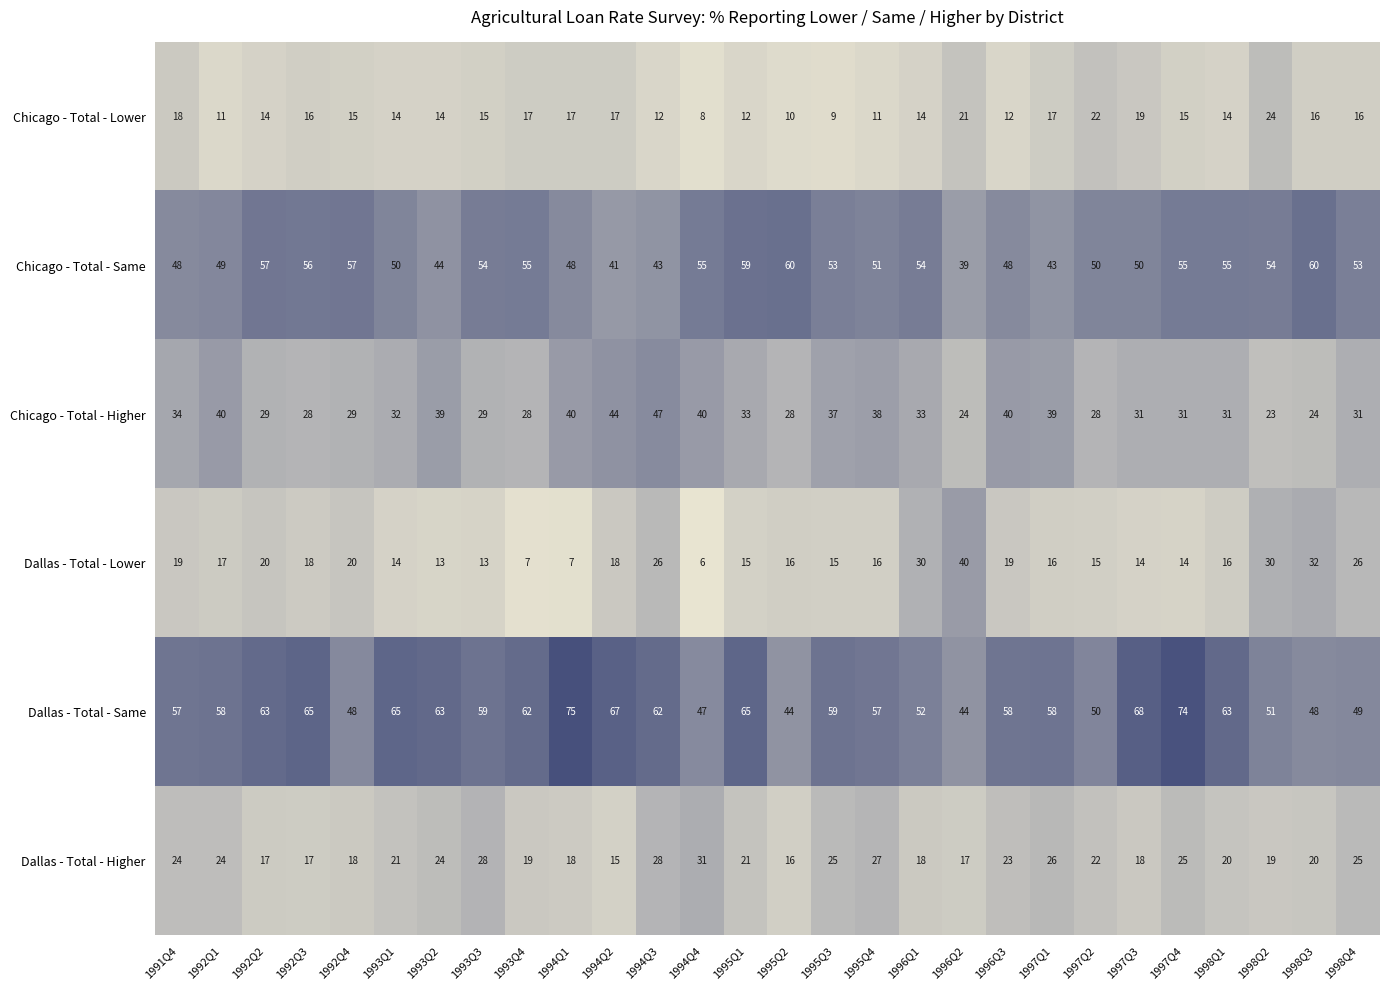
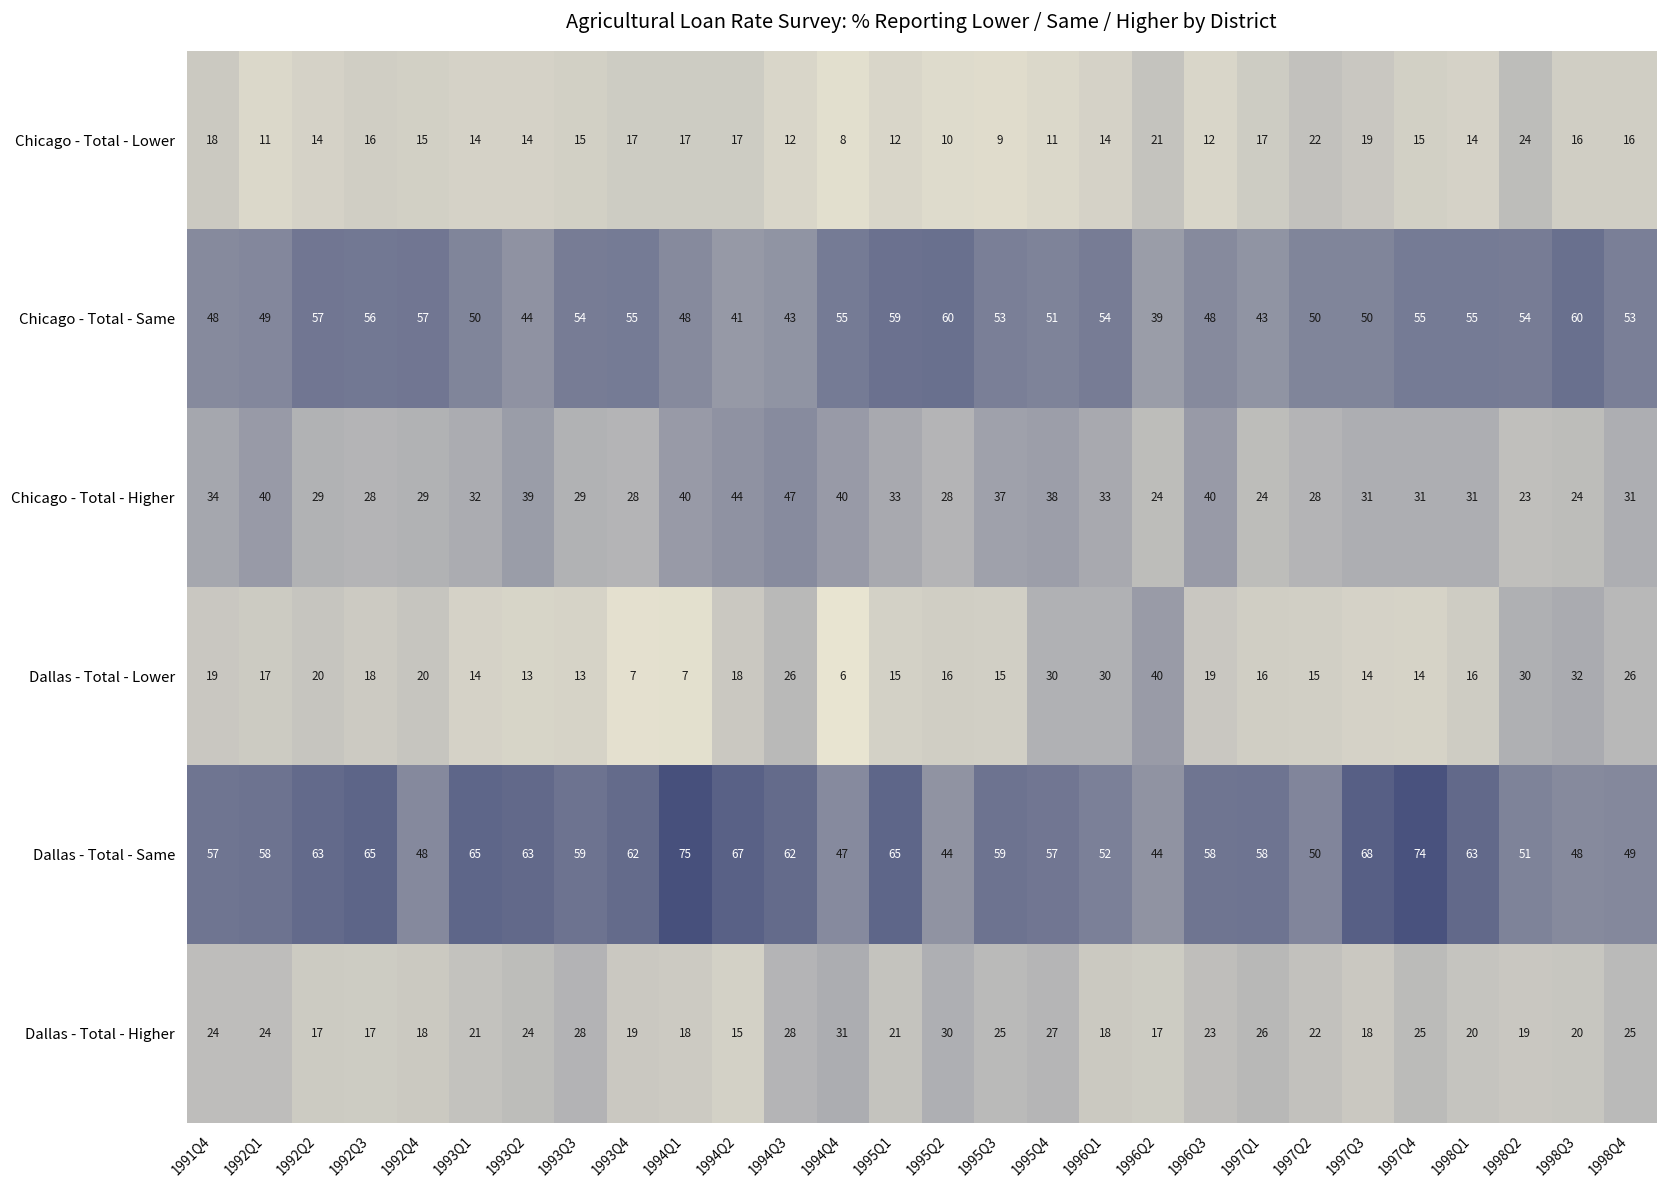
  {
    "Chicago - Total - Lower": {
      "1991Q4": 18,
      "1992Q1": 11,
      "1992Q2": 14,
      "1992Q3": 16,
      "1992Q4": 15,
      "1993Q1": 14,
      "1993Q2": 14,
      "1993Q3": 15,
      "1993Q4": 17,
      "1994Q1": 17,
      "1994Q2": 17,
      "1994Q3": 12,
      "1994Q4": 8,
      "1995Q1": 12,
      "1995Q2": 10,
      "1995Q3": 9,
      "1995Q4": 11,
      "1996Q1": 14,
      "1996Q2": 21,
      "1996Q3": 12,
      "1997Q1": 17,
      "1997Q2": 22,
      "1997Q3": 19,
      "1997Q4": 15,
      "1998Q1": 14,
      "1998Q2": 24,
      "1998Q3": 16,
      "1998Q4": 16
    },
    "Chicago - Total - Same": {
      "1991Q4": 48,
      "1992Q1": 49,
      "1992Q2": 57,
      "1992Q3": 56,
      "1992Q4": 57,
      "1993Q1": 50,
      "1993Q2": 44,
      "1993Q3": 54,
      "1993Q4": 55,
      "1994Q1": 48,
      "1994Q2": 41,
      "1994Q3": 43,
      "1994Q4": 55,
      "1995Q1": 59,
      "1995Q2": 60,
      "1995Q3": 53,
      "1995Q4": 51,
      "1996Q1": 54,
      "1996Q2": 39,
      "1996Q3": 48,
      "1997Q1": 43,
      "1997Q2": 50,
      "1997Q3": 50,
      "1997Q4": 55,
      "1998Q1": 55,
      "1998Q2": 54,
      "1998Q3": 60,
      "1998Q4": 53
    },
    "Chicago - Total - Higher": {
      "1991Q4": 34,
      "1992Q1": 40,
      "1992Q2": 29,
      "1992Q3": 28,
      "1992Q4": 29,
      "1993Q1": 32,
      "1993Q2": 39,
      "1993Q3": 29,
      "1993Q4": 28,
      "1994Q1": 40,
      "1994Q2": 44,
      "1994Q3": 47,
      "1994Q4": 40,
      "1995Q1": 33,
      "1995Q2": 28,
      "1995Q3": 37,
      "1995Q4": 38,
      "1996Q1": 33,
      "1996Q2": 24,
      "1996Q3": 40,
-     "1997Q1": 39,
+     "1997Q1": 24,
      "1997Q2": 28,
      "1997Q3": 31,
      "1997Q4": 31,
      "1998Q1": 31,
      "1998Q2": 23,
      "1998Q3": 24,
      "1998Q4": 31
    },
    "Dallas - Total - Lower": {
      "1991Q4": 19,
      "1992Q1": 17,
      "1992Q2": 20,
      "1992Q3": 18,
      "1992Q4": 20,
      "1993Q1": 14,
      "1993Q2": 13,
      "1993Q3": 13,
      "1993Q4": 7,
      "1994Q1": 7,
      "1994Q2": 18,
      "1994Q3": 26,
      "1994Q4": 6,
      "1995Q1": 15,
      "1995Q2": 16,
      "1995Q3": 15,
-     "1995Q4": 16,
+     "1995Q4": 30,
      "1996Q1": 30,
      "1996Q2": 40,
      "1996Q3": 19,
      "1997Q1": 16,
      "1997Q2": 15,
      "1997Q3": 14,
      "1997Q4": 14,
      "1998Q1": 16,
      "1998Q2": 30,
      "1998Q3": 32,
      "1998Q4": 26
    },
    "Dallas - Total - Same": {
      "1991Q4": 57,
      "1992Q1": 58,
      "1992Q2": 63,
      "1992Q3": 65,
      "1992Q4": 48,
      "1993Q1": 65,
      "1993Q2": 63,
      "1993Q3": 59,
      "1993Q4": 62,
      "1994Q1": 75,
      "1994Q2": 67,
      "1994Q3": 62,
      "1994Q4": 47,
      "1995Q1": 65,
      "1995Q2": 44,
      "1995Q3": 59,
      "1995Q4": 57,
      "1996Q1": 52,
      "1996Q2": 44,
      "1996Q3": 58,
      "1997Q1": 58,
      "1997Q2": 50,
      "1997Q3": 68,
      "1997Q4": 74,
      "1998Q1": 63,
      "1998Q2": 51,
      "1998Q3": 48,
      "1998Q4": 49
    },
    "Dallas - Total - Higher": {
      "1991Q4": 24,
      "1992Q1": 24,
      "1992Q2": 17,
      "1992Q3": 17,
      "1992Q4": 18,
      "1993Q1": 21,
      "1993Q2": 24,
      "1993Q3": 28,
      "1993Q4": 19,
      "1994Q1": 18,
      "1994Q2": 15,
      "1994Q3": 28,
      "1994Q4": 31,
      "1995Q1": 21,
-     "1995Q2": 16,
+     "1995Q2": 30,
      "1995Q3": 25,
      "1995Q4": 27,
      "1996Q1": 18,
      "1996Q2": 17,
      "1996Q3": 23,
      "1997Q1": 26,
      "1997Q2": 22,
      "1997Q3": 18,
      "1997Q4": 25,
      "1998Q1": 20,
      "1998Q2": 19,
      "1998Q3": 20,
      "1998Q4": 25
    }
  }
